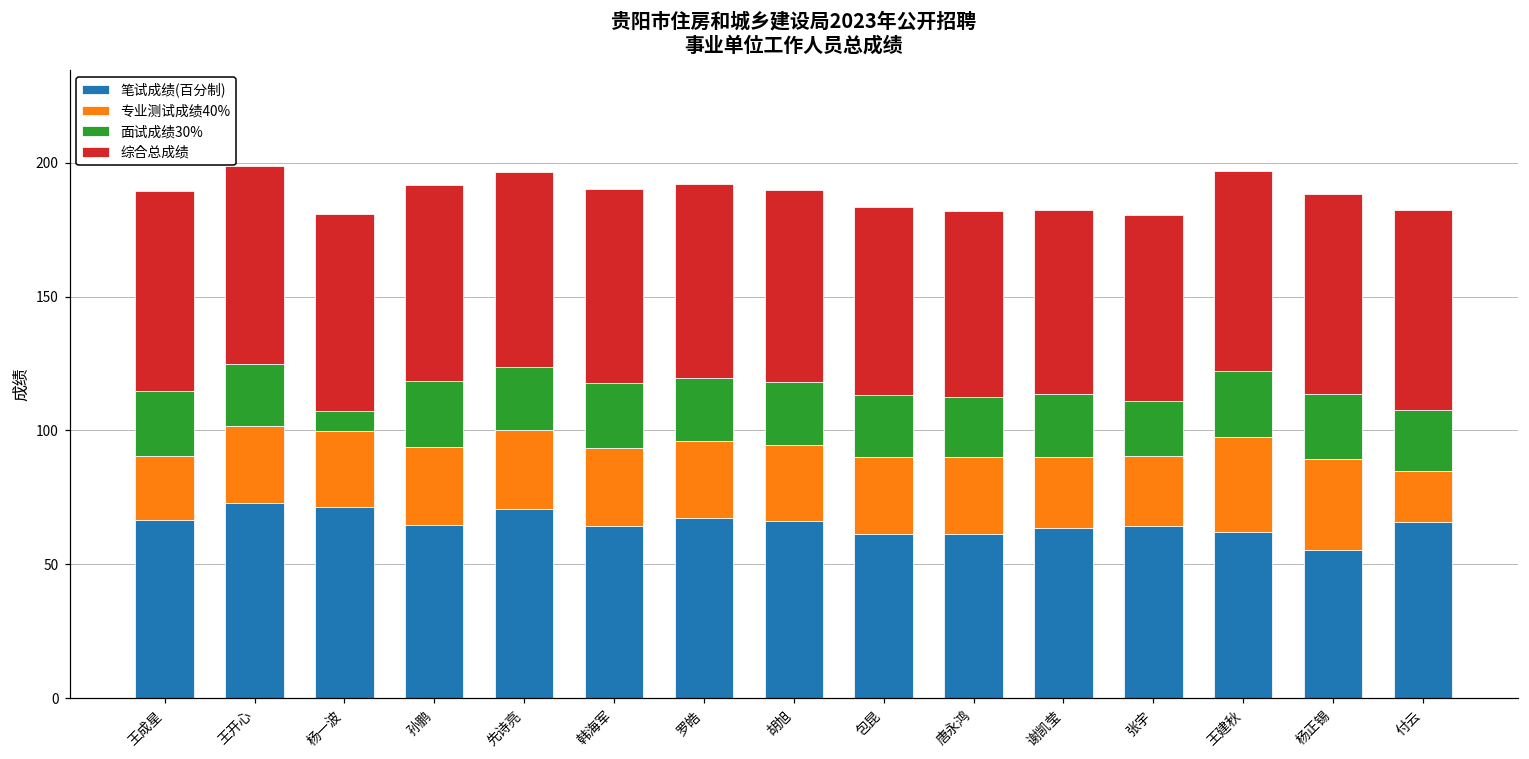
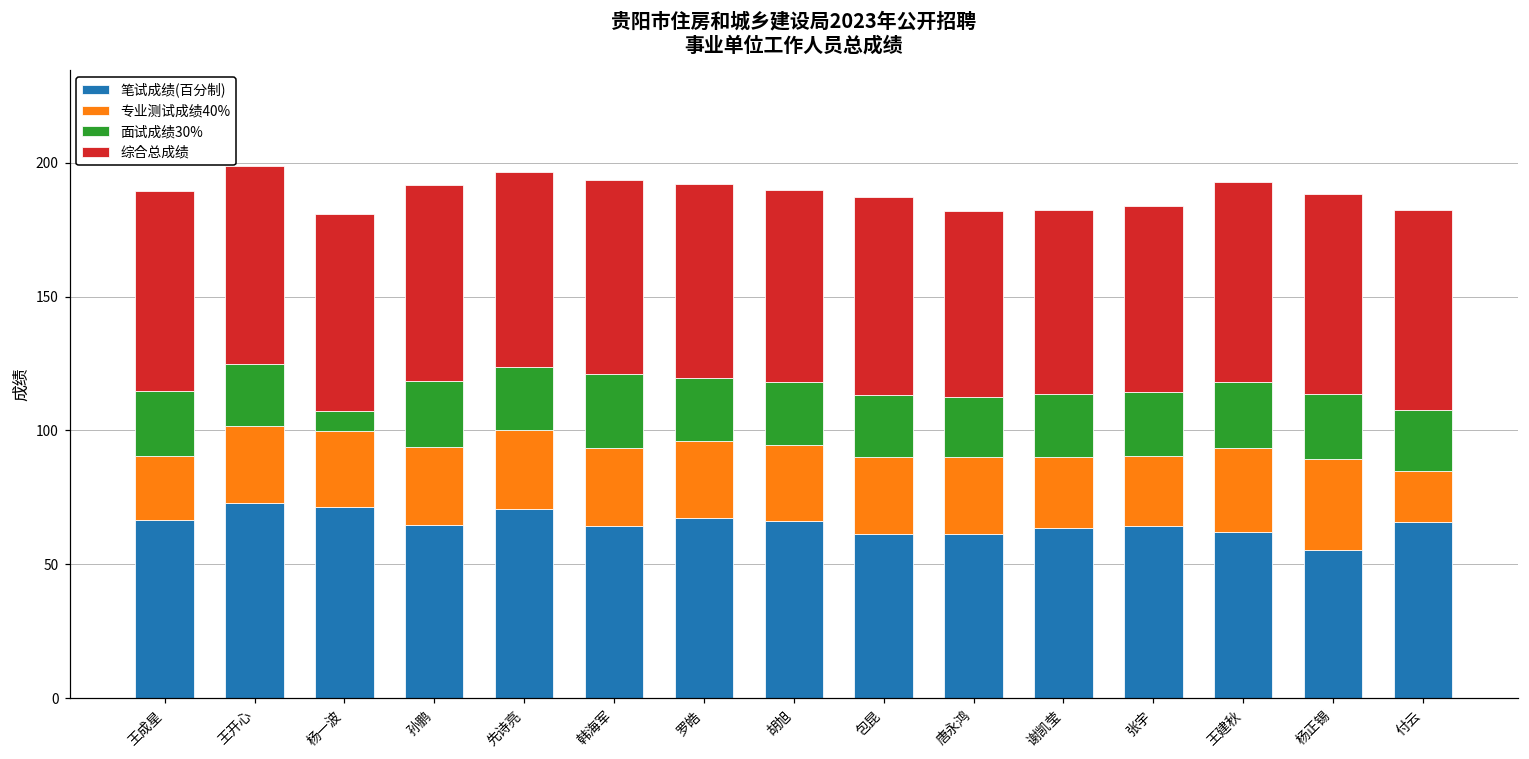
  {
    "笔试成绩(百分制)": {
      "王成星": 67,
      "王开心": 73,
      "杨一波": 72,
      "孙鹏": 65,
      "先诗亮": 71,
      "韩海军": 64,
      "罗皓": 67,
      "胡旭": 66,
      "包昆": 61,
      "唐永鸿": 61,
      "谢凯莹": 64,
      "张宇": 64,
      "王建秋": 62,
      "杨正锡": 55,
      "付云": 66
    },
    "专业测试成绩40%": {
      "王成星": 24,
      "王开心": 29,
      "杨一波": 28,
      "孙鹏": 29,
      "先诗亮": 30,
      "韩海军": 29,
      "罗皓": 29,
      "胡旭": 28,
      "包昆": 29,
      "唐永鸿": 29,
      "谢凯莹": 26,
      "张宇": 26,
-     "王建秋": 35,
+     "王建秋": 31,
      "杨正锡": 34,
      "付云": 19
    },
    "面试成绩30%": {
      "王成星": 24,
      "王开心": 23,
      "杨一波": 7,
      "孙鹏": 25,
      "先诗亮": 23,
-     "韩海军": 24,
+     "韩海军": 28,
      "罗皓": 23,
      "胡旭": 24,
      "包昆": 23,
      "唐永鸿": 22,
      "谢凯莹": 23,
-     "张宇": 20,
+     "张宇": 24,
      "王建秋": 25,
      "杨正锡": 24,
      "付云": 23
    },
    "综合总成绩": {
      "王成星": 75,
      "王开心": 74,
      "杨一波": 74,
      "孙鹏": 73,
      "先诗亮": 73,
      "韩海军": 73,
      "罗皓": 72,
      "胡旭": 72,
-     "包昆": 70,
+     "包昆": 74,
      "唐永鸿": 70,
      "谢凯莹": 69,
      "张宇": 69,
      "王建秋": 75,
      "杨正锡": 75,
      "付云": 75
    }
  }
